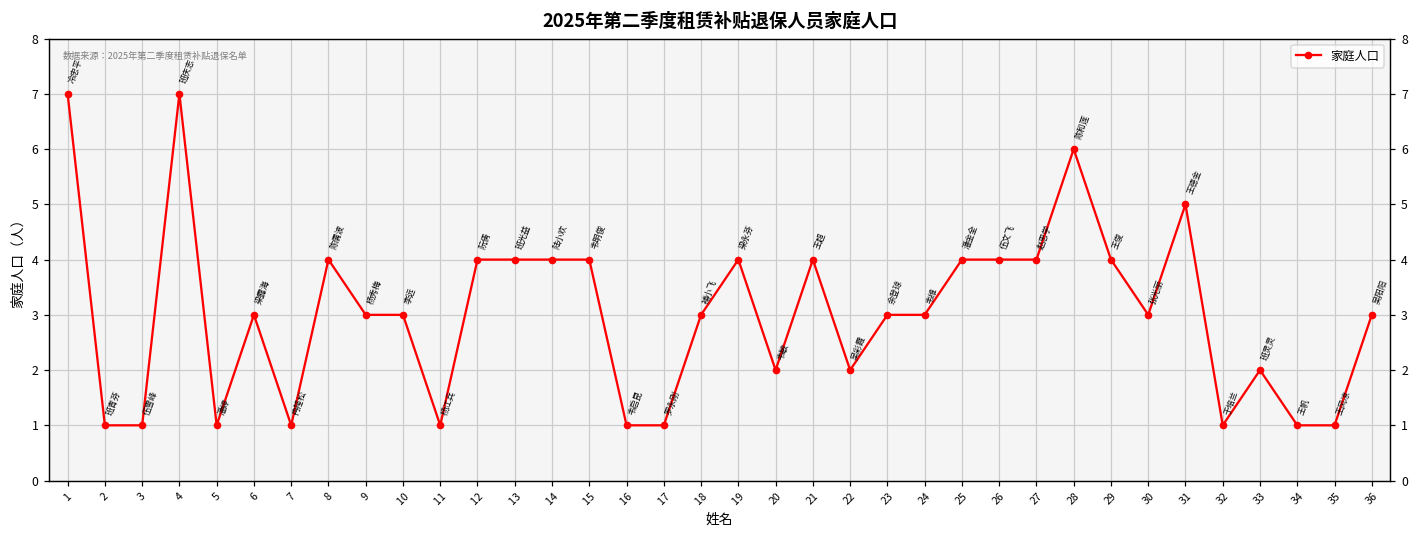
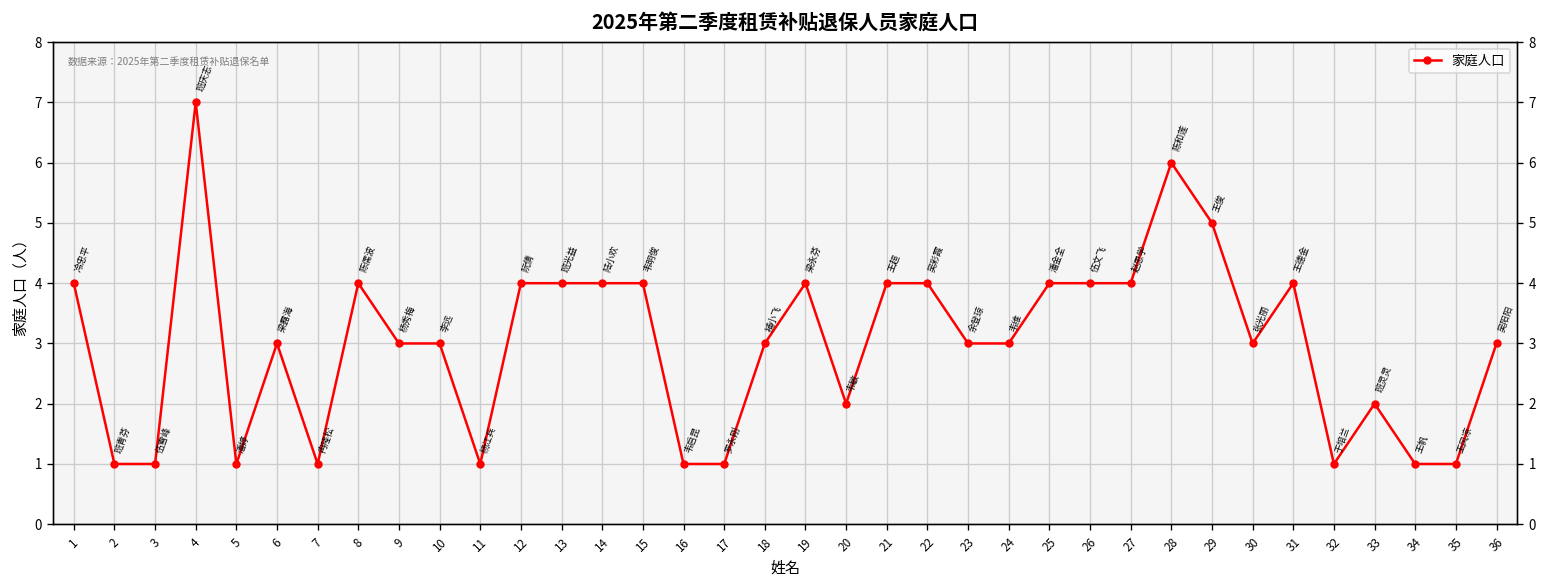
  {
-   "1": 7,
+   "1": 4,
    "2": 1,
    "3": 1,
    "4": 7,
    "5": 1,
    "6": 3,
    "7": 1,
    "8": 4,
    "9": 3,
    "10": 3,
    "11": 1,
    "12": 4,
    "13": 4,
    "14": 4,
    "15": 4,
    "16": 1,
    "17": 1,
    "18": 3,
    "19": 4,
    "20": 2,
    "21": 4,
-   "22": 2,
+   "22": 4,
    "23": 3,
    "24": 3,
    "25": 4,
    "26": 4,
    "27": 4,
    "28": 6,
-   "29": 4,
+   "29": 5,
    "30": 3,
-   "31": 5,
+   "31": 4,
    "32": 1,
    "33": 2,
    "34": 1,
    "35": 1,
    "36": 3
  }
